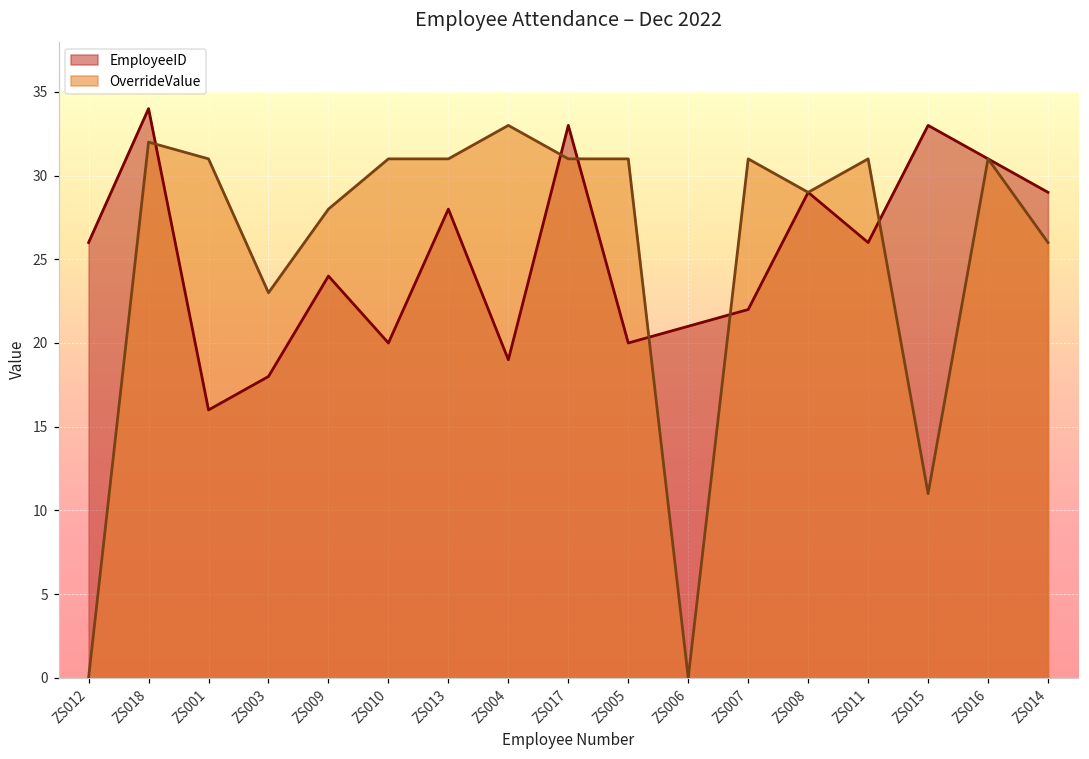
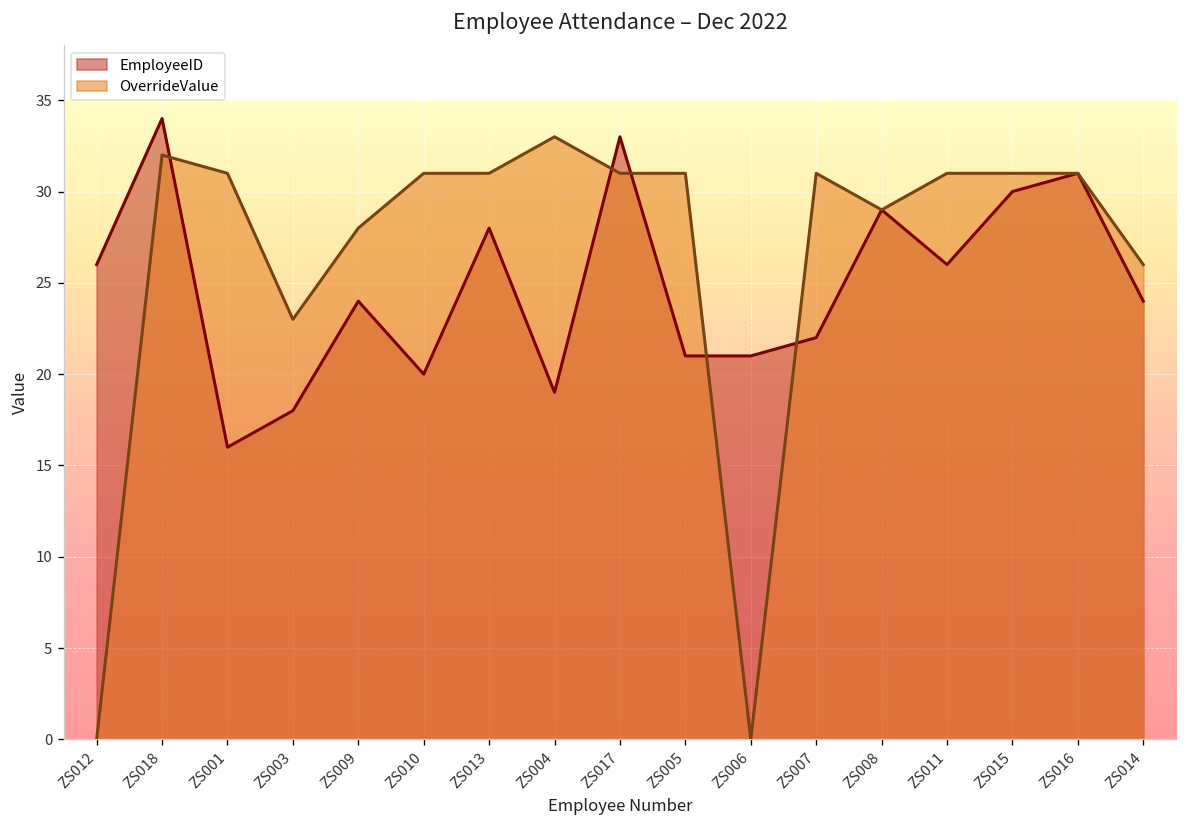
  {
    "EmployeeID": {
      "ZS012": 26,
      "ZS018": 34,
      "ZS001": 16,
      "ZS003": 18,
      "ZS009": 24,
      "ZS010": 20,
      "ZS013": 28,
      "ZS004": 19,
      "ZS017": 33,
-     "ZS005": 20,
+     "ZS005": 21,
      "ZS006": 21,
      "ZS007": 22,
      "ZS011": 26,
-     "ZS015": 33,
-     "ZS014": 29
+     "ZS015": 30,
+     "ZS014": 24
    },
    "OverrideValue": {
      "ZS012": 0,
      "ZS018": 32,
      "ZS001": 31,
      "ZS003": 23,
      "ZS009": 28,
      "ZS010": 31,
      "ZS013": 31,
      "ZS004": 33,
      "ZS017": 31,
      "ZS005": 31,
      "ZS006": 0,
      "ZS007": 31,
      "ZS011": 31,
-     "ZS015": 11,
+     "ZS015": 31,
      "ZS014": 26
    }
  }
